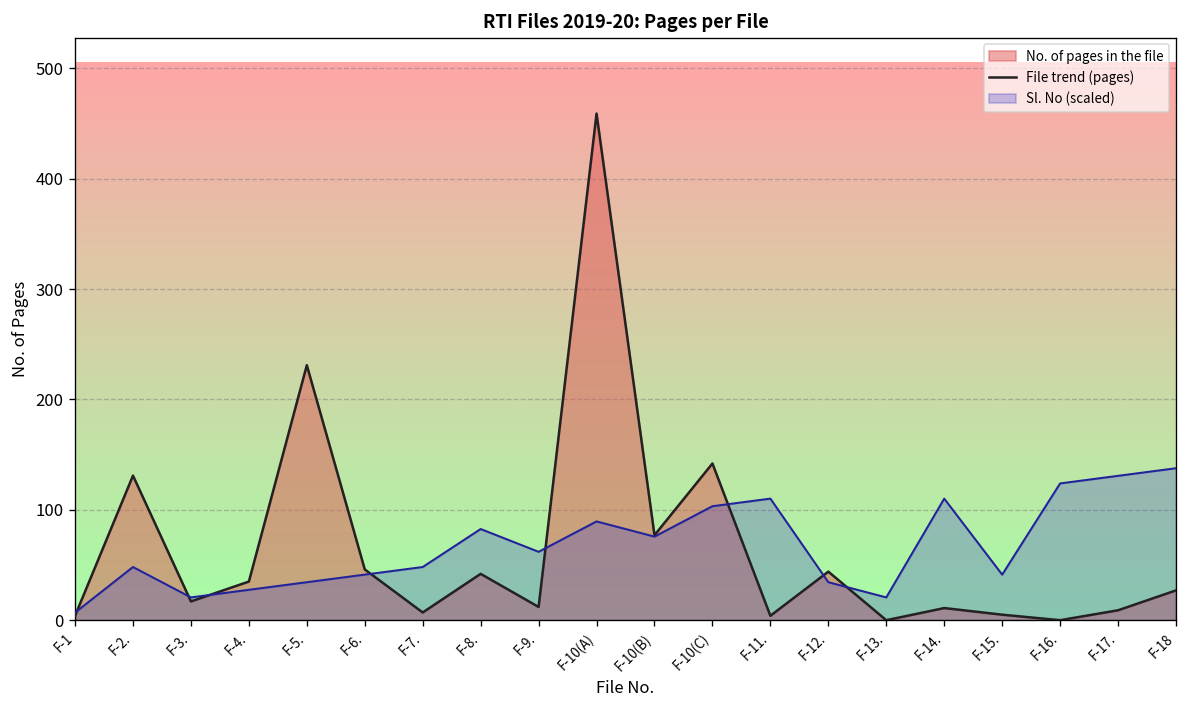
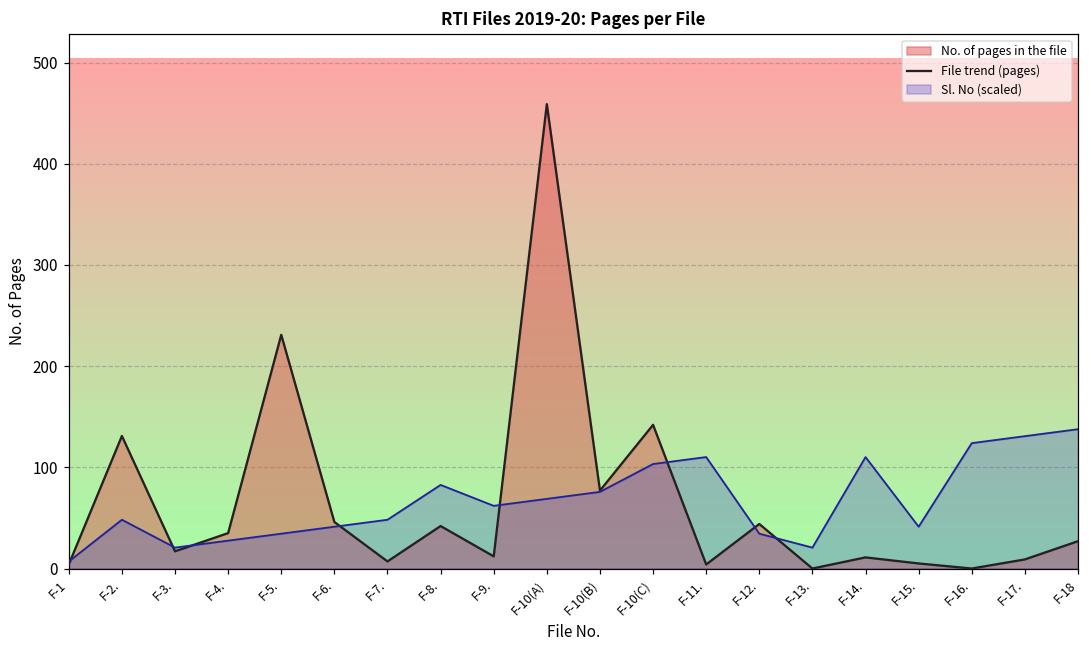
  {
    "No. of pages in the file": {
      "F-1": 0,
      "F-2.": 130,
      "F-3.": 20,
      "F-4.": 40,
      "F-5.": 230,
      "F-6.": 50,
      "F-7.": 10,
      "F-8.": 40,
      "F-9.": 10,
      "F-10(A)": 460,
      "F-10(C)": 140,
      "F-11.": 0,
      "F-12.": 40,
      "F-13.": 0,
      "F-14.": 10,
      "F-15.": 10,
      "F-16.": 0,
      "F-17.": 10,
      "F-18": 30
    },
    "Sl. No (scaled)": {
      "F-1": 10,
      "F-2.": 50,
      "F-3.": 20,
      "F-4.": 30,
      "F-5.": 30,
      "F-6.": 40,
      "F-7.": 50,
      "F-8.": 80,
      "F-9.": 60,
-     "F-10(A)": 90,
+     "F-10(A)": 70,
      "F-10(C)": 100,
      "F-11.": 110,
      "F-12.": 30,
      "F-13.": 20,
      "F-14.": 110,
      "F-15.": 40,
      "F-16.": 120,
      "F-17.": 130,
      "F-18": 140
    }
  }
